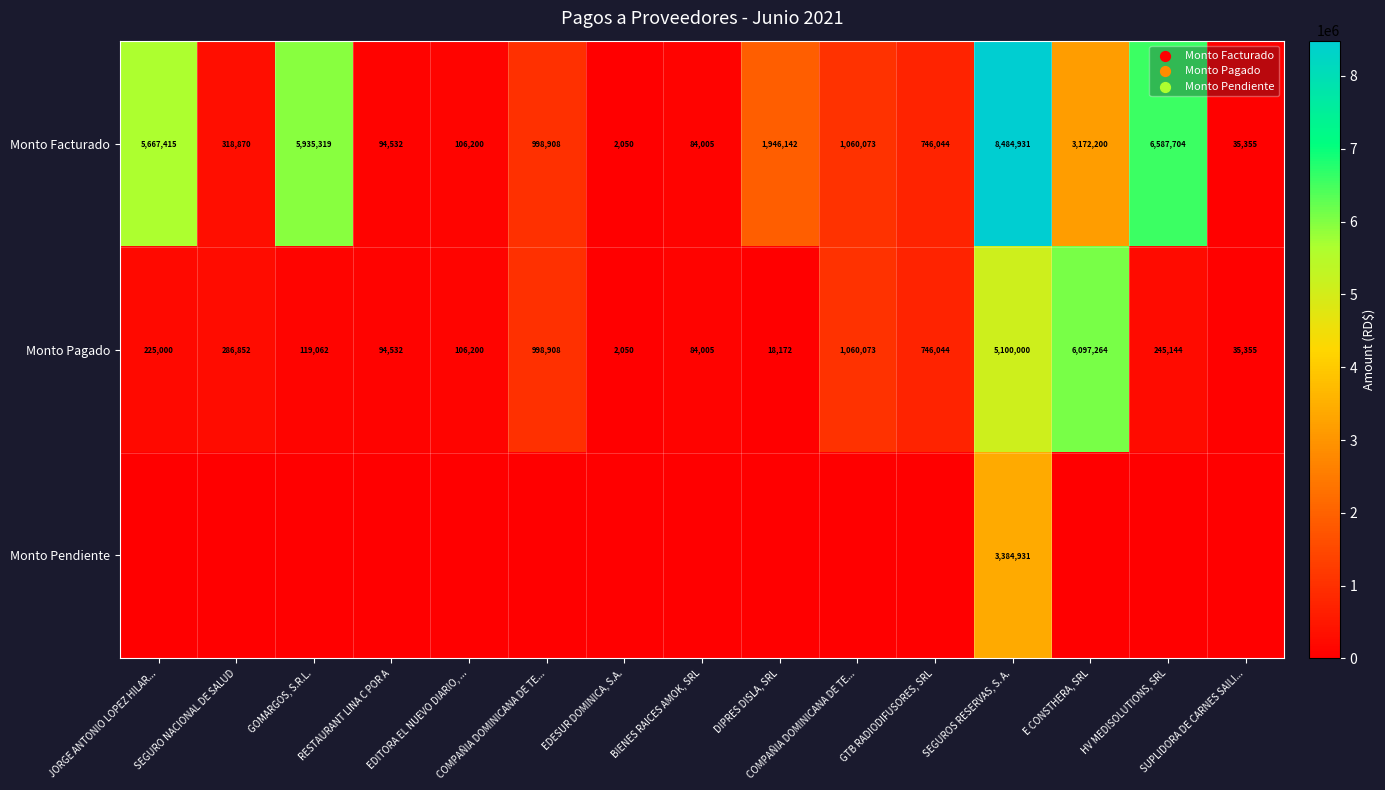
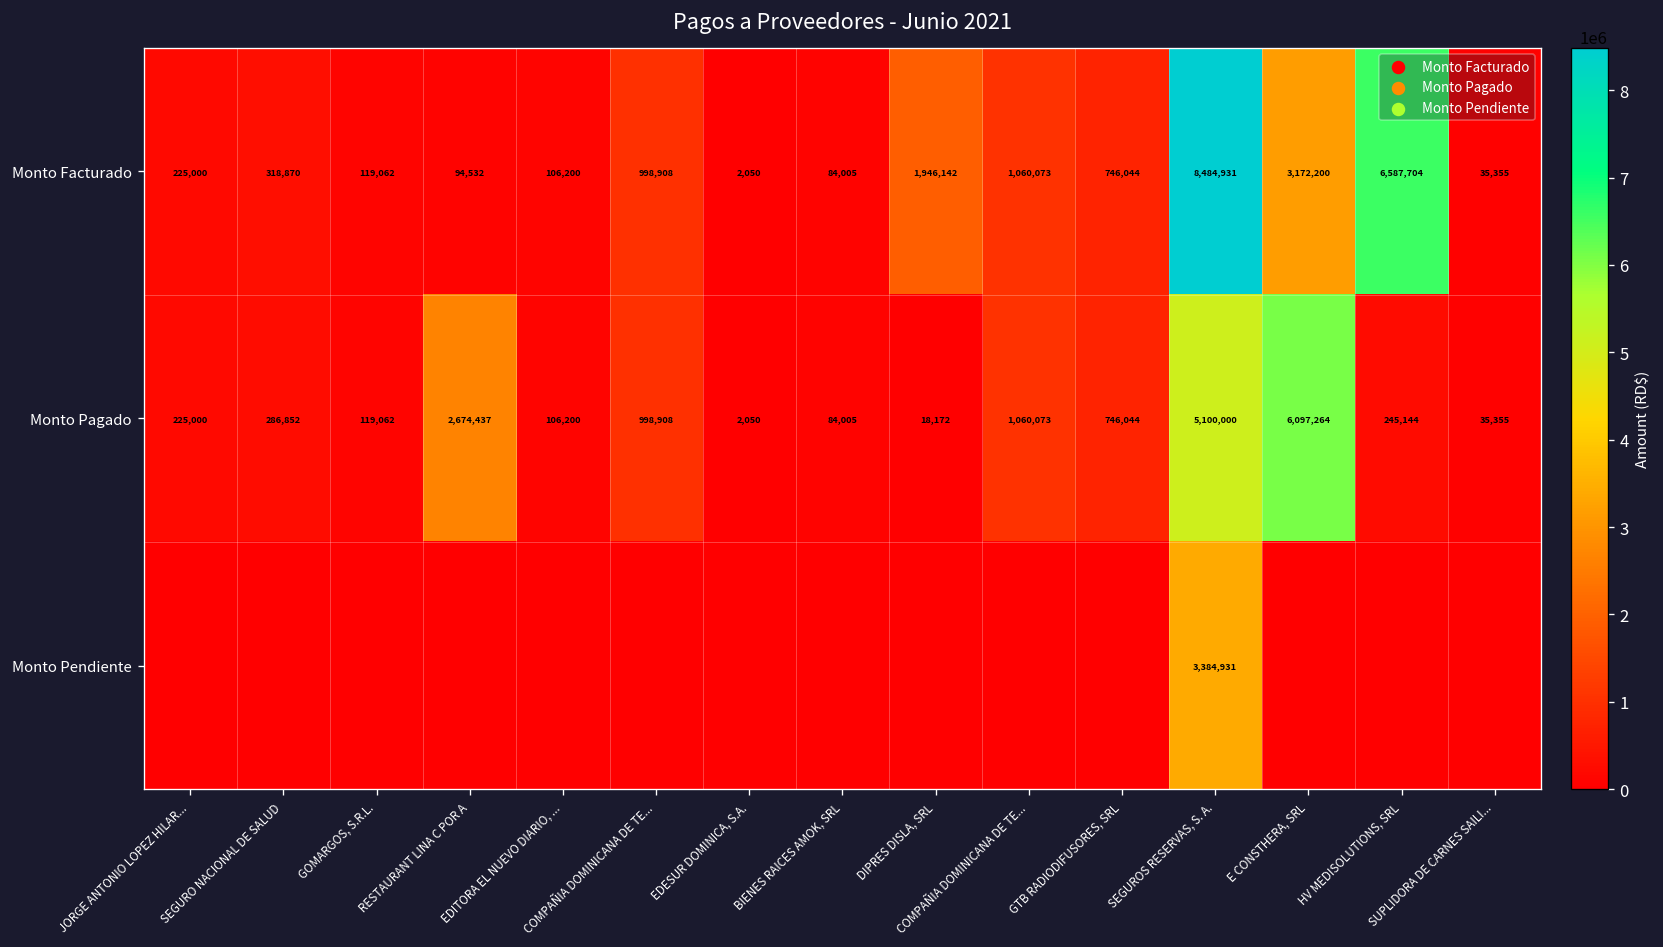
  {
    "Monto Facturado": {
-     "JORGE ANTONIO LOPEZ HILAR...": "5,667,415",
+     "JORGE ANTONIO LOPEZ HILAR...": "225,000",
      "SEGURO NACIONAL DE SALUD": "318,870",
-     "GOMARGOS, S.R.L.": "5,935,319",
+     "GOMARGOS, S.R.L.": "119,062",
      "RESTAURANT LINA C POR A": "94,532",
      "EDITORA EL NUEVO DIARIO, ...": "106,200",
      "EDESUR DOMINICA, S.A.": "2,050",
      "BIENES RAICES AMOK, SRL": "84,005",
      "DIPRES DISLA, SRL": "1,946,142",
      "GTB RADIODIFUSORES, SRL": "746,044",
      "SEGUROS RESERVAS, S. A.": "8,484,931",
      "E CONSTHERA, SRL": "3,172,200",
      "HV MEDISOLUTIONS, SRL": "6,587,704",
      "SUPLIDORA DE CARNES SAILI...": "35,355"
    },
    "Monto Pagado": {
      "JORGE ANTONIO LOPEZ HILAR...": "225,000",
      "SEGURO NACIONAL DE SALUD": "286,852",
      "GOMARGOS, S.R.L.": "119,062",
-     "RESTAURANT LINA C POR A": "94,532",
+     "RESTAURANT LINA C POR A": "2,674,437",
      "EDITORA EL NUEVO DIARIO, ...": "106,200",
      "EDESUR DOMINICA, S.A.": "2,050",
      "BIENES RAICES AMOK, SRL": "84,005",
      "DIPRES DISLA, SRL": "18,172",
      "GTB RADIODIFUSORES, SRL": "746,044",
      "SEGUROS RESERVAS, S. A.": "5,100,000",
      "E CONSTHERA, SRL": "6,097,264",
      "HV MEDISOLUTIONS, SRL": "245,144",
      "SUPLIDORA DE CARNES SAILI...": "35,355"
    },
    "Monto Pendiente": {
      "SEGUROS RESERVAS, S. A.": "3,384,931"
    }
  }
